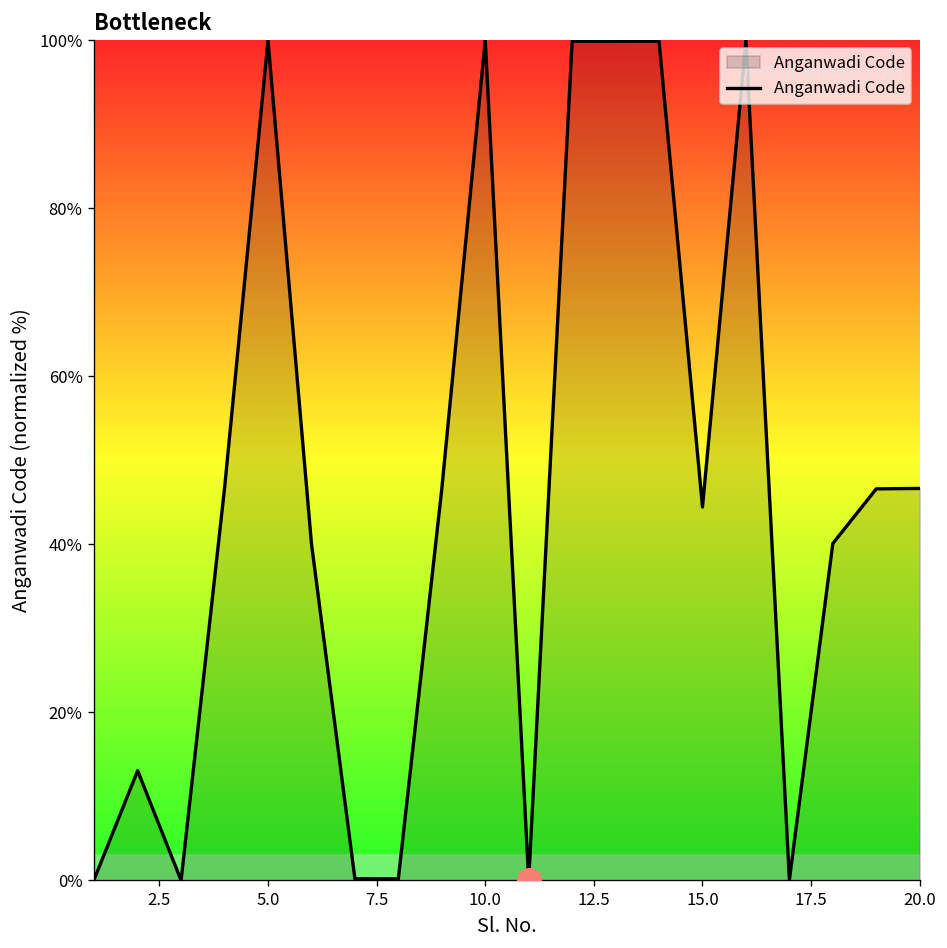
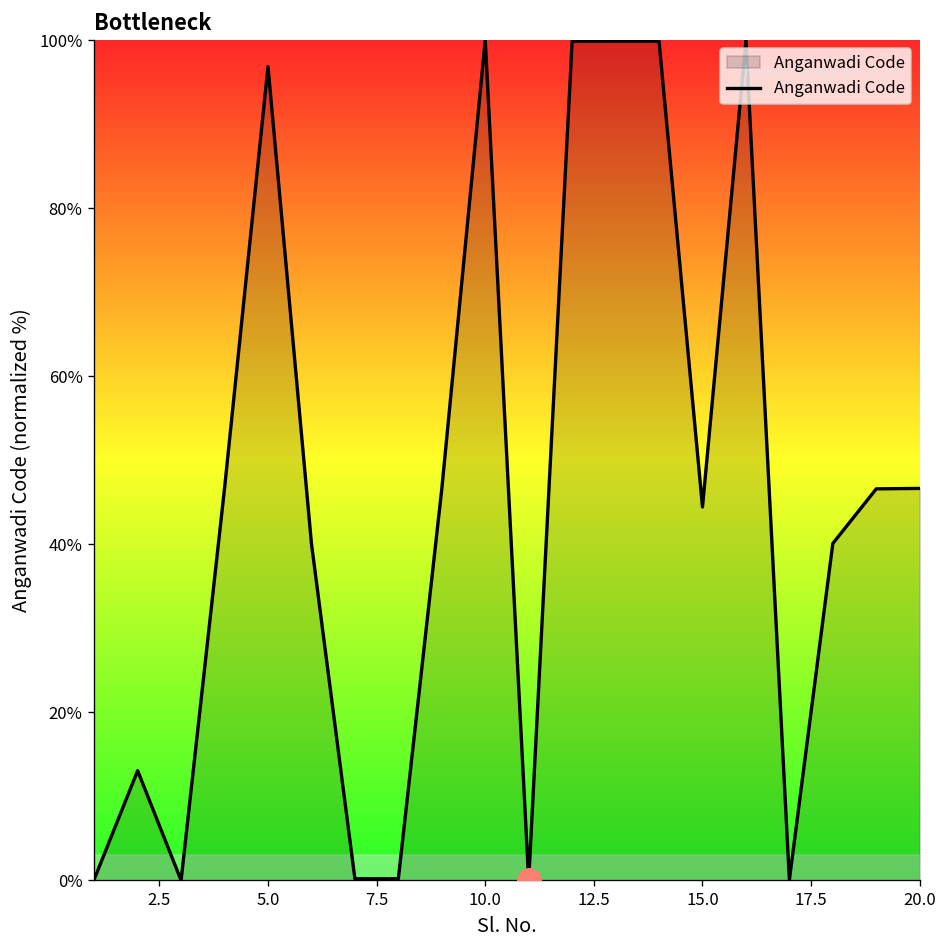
  {
    "Anganwadi Code": {
-     "5.0": "100%",
+     "5.0": "97%",
      "10.0": "100%",
      "15.0": "44%",
      "20.0": "47%"
    }
  }
